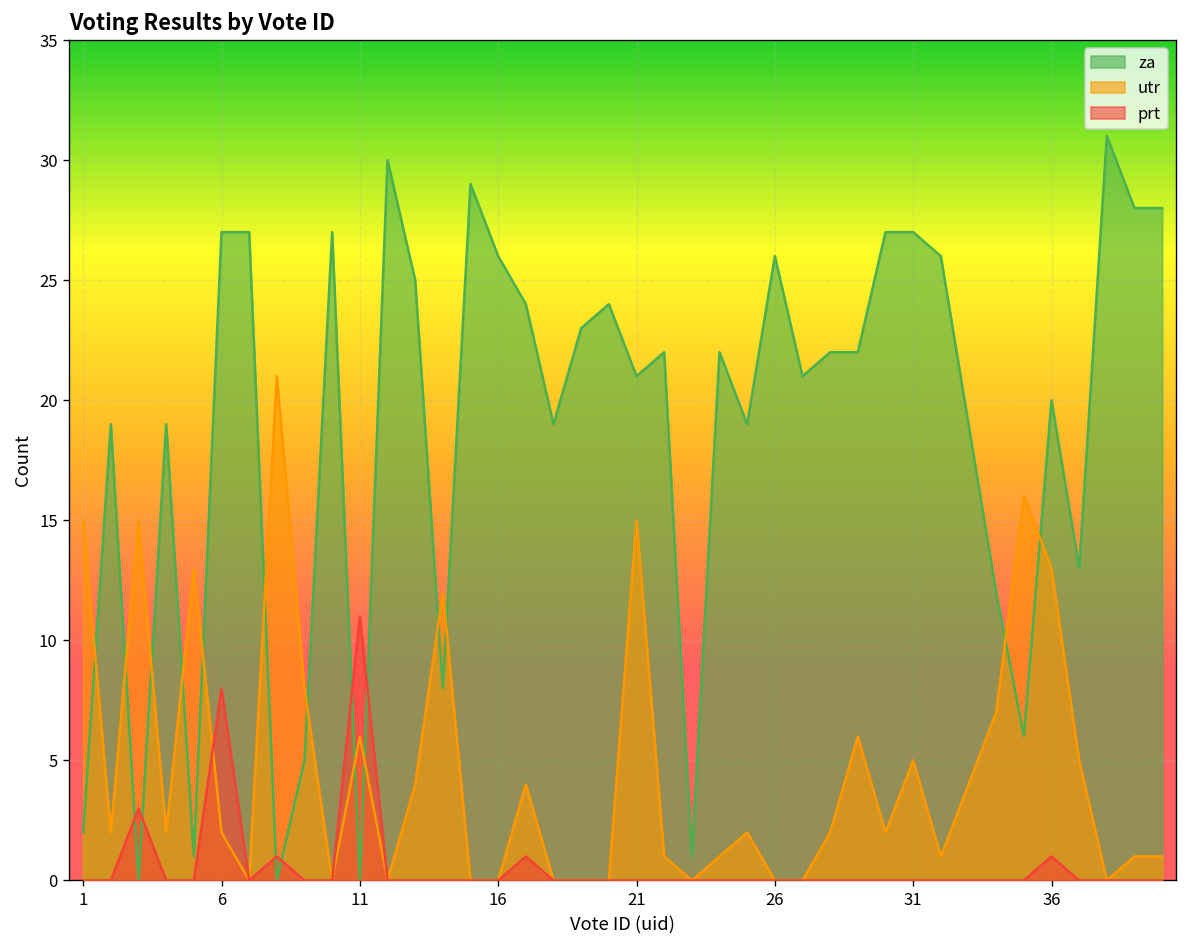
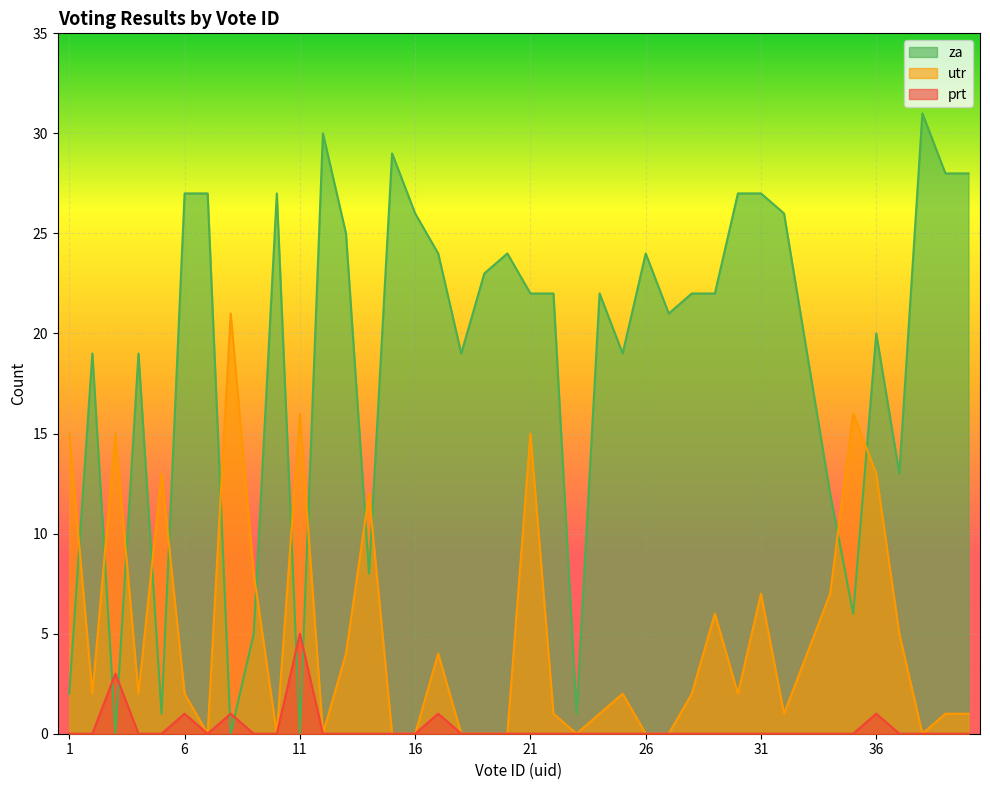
  {
    "za": {
      "1": 2,
      "6": 27,
      "11": 0,
      "16": 26,
-     "21": 21,
-     "26": 26,
+     "21": 22,
+     "26": 24,
      "31": 27,
      "36": 20
    },
    "utr": {
      "1": 15,
      "6": 2,
-     "11": 6,
+     "11": 16,
      "21": 15,
-     "31": 5,
+     "31": 7,
      "36": 13
    },
    "prt": {
      "1": 0,
-     "6": 8,
-     "11": 11,
+     "6": 1,
+     "11": 5,
      "21": 0,
      "31": 0,
      "36": 1
    }
  }
